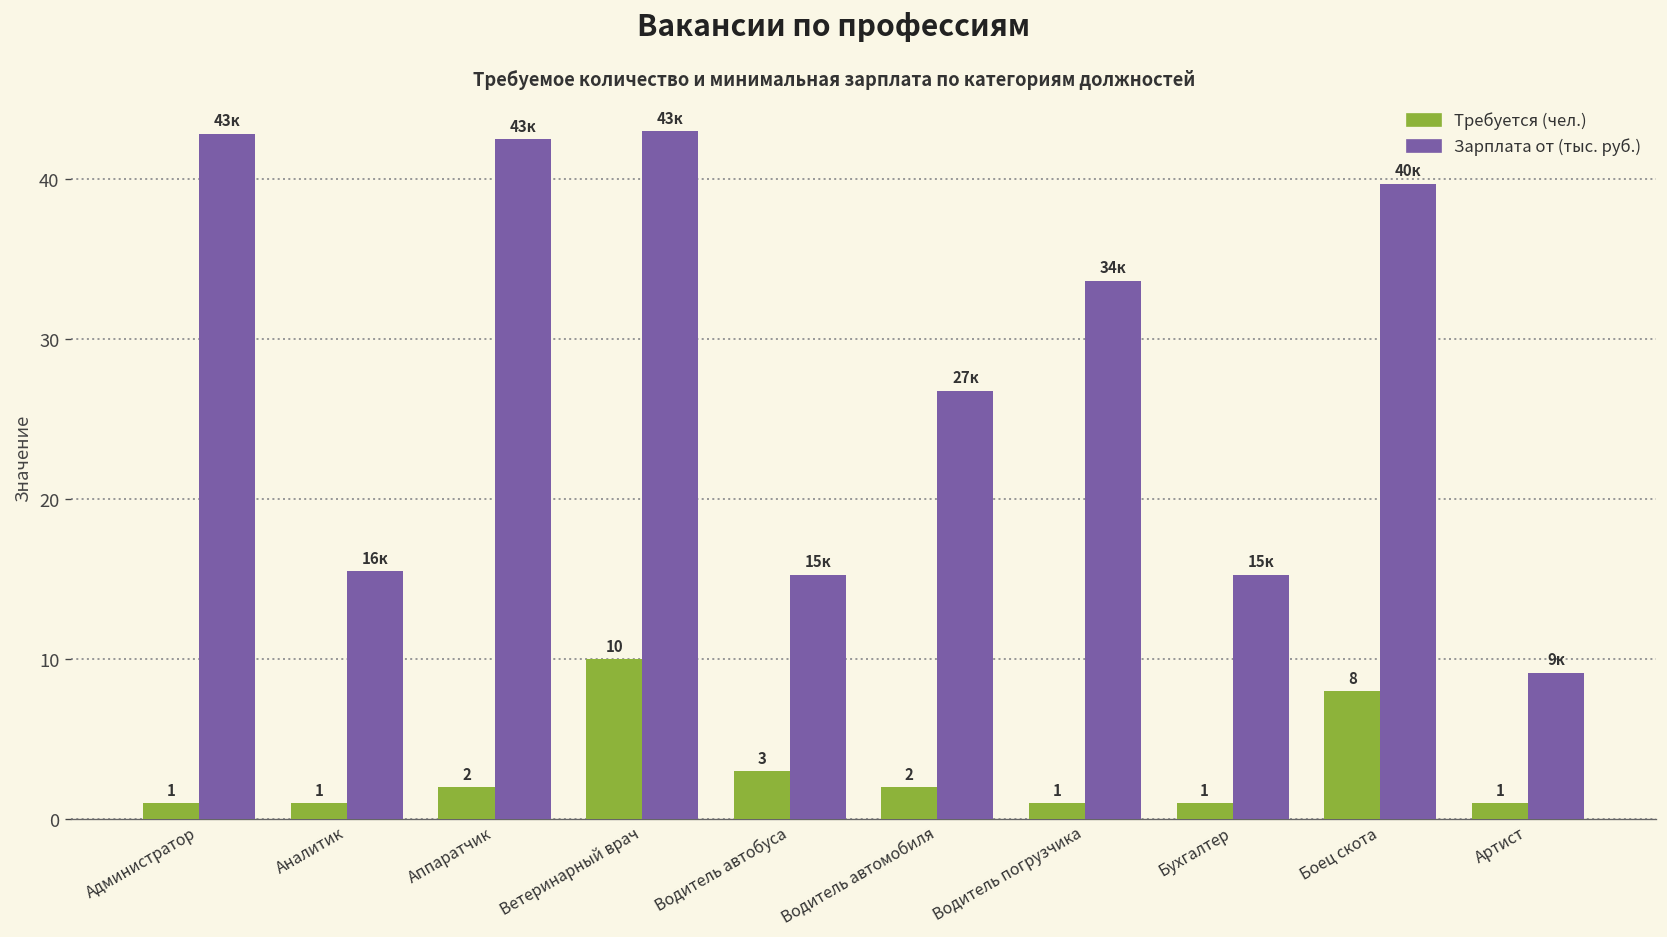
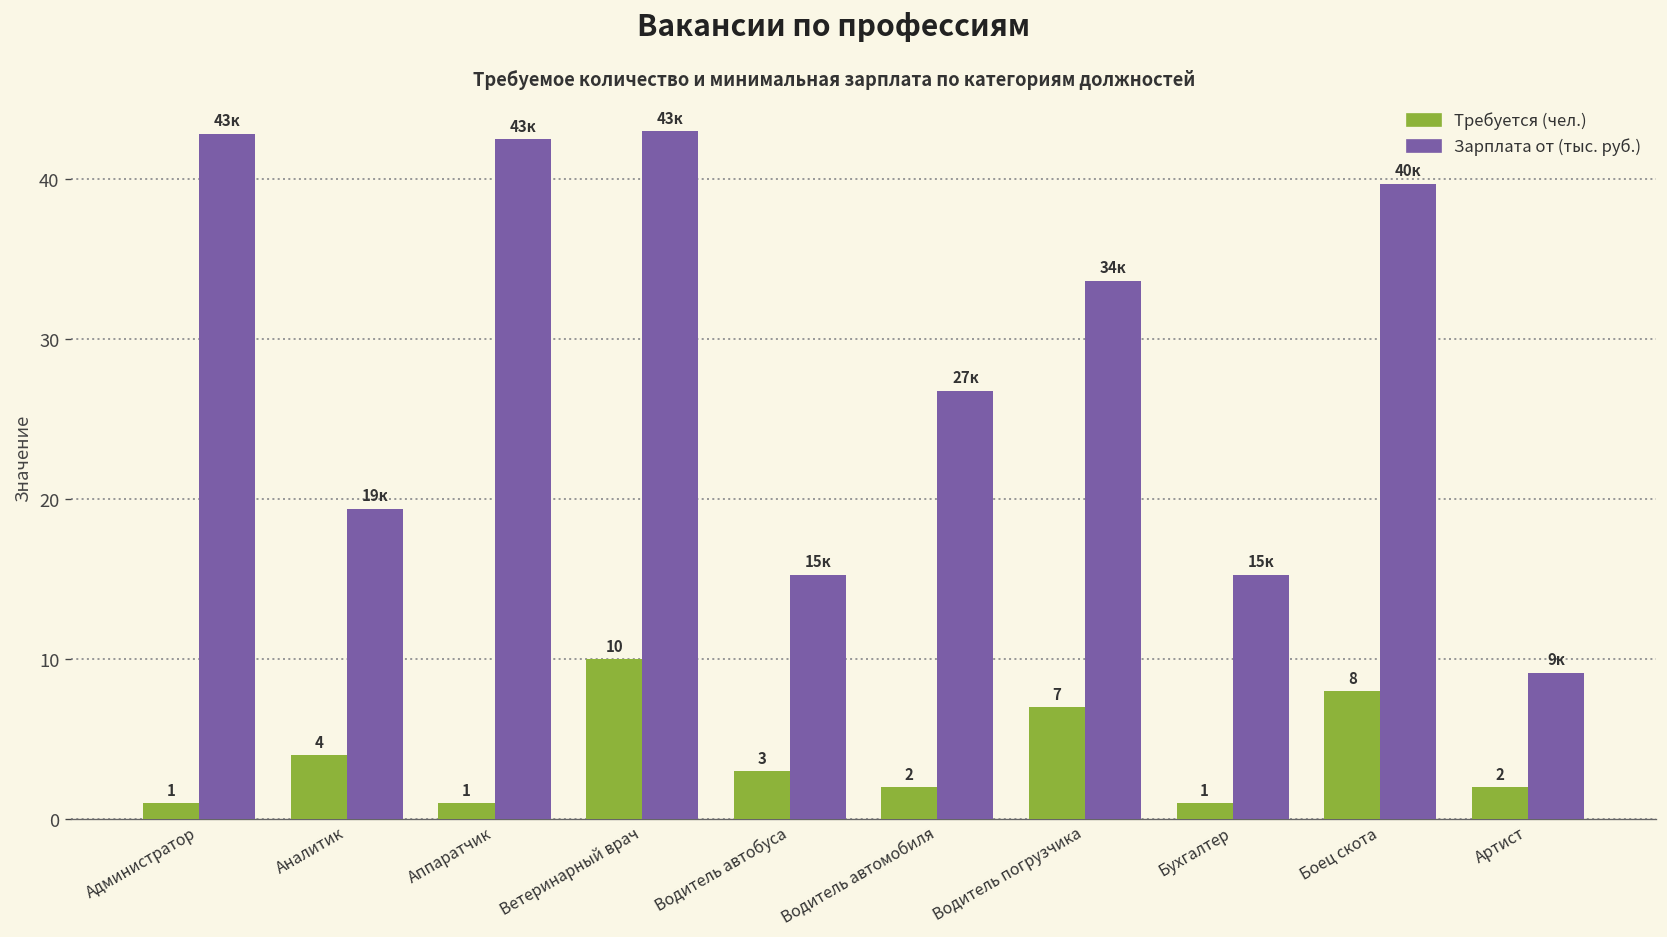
  {
    "Требуется (чел.)": {
      "Администратор": "1",
-     "Аналитик": "1",
-     "Аппаратчик": "2",
+     "Аналитик": "4",
+     "Аппаратчик": "1",
      "Ветеринарный врач": "10",
      "Водитель автобуса": "3",
      "Водитель автомобиля": "2",
-     "Водитель погрузчика": "1",
+     "Водитель погрузчика": "7",
      "Бухгалтер": "1",
      "Боец скота": "8",
-     "Артист": "1"
+     "Артист": "2"
    },
    "Зарплата от (тыс. руб.)": {
      "Администратор": "43к",
-     "Аналитик": "16к",
+     "Аналитик": "19к",
      "Аппаратчик": "43к",
      "Ветеринарный врач": "43к",
      "Водитель автобуса": "15к",
      "Водитель автомобиля": "27к",
      "Водитель погрузчика": "34к",
      "Бухгалтер": "15к",
      "Боец скота": "40к",
      "Артист": "9к"
    }
  }
